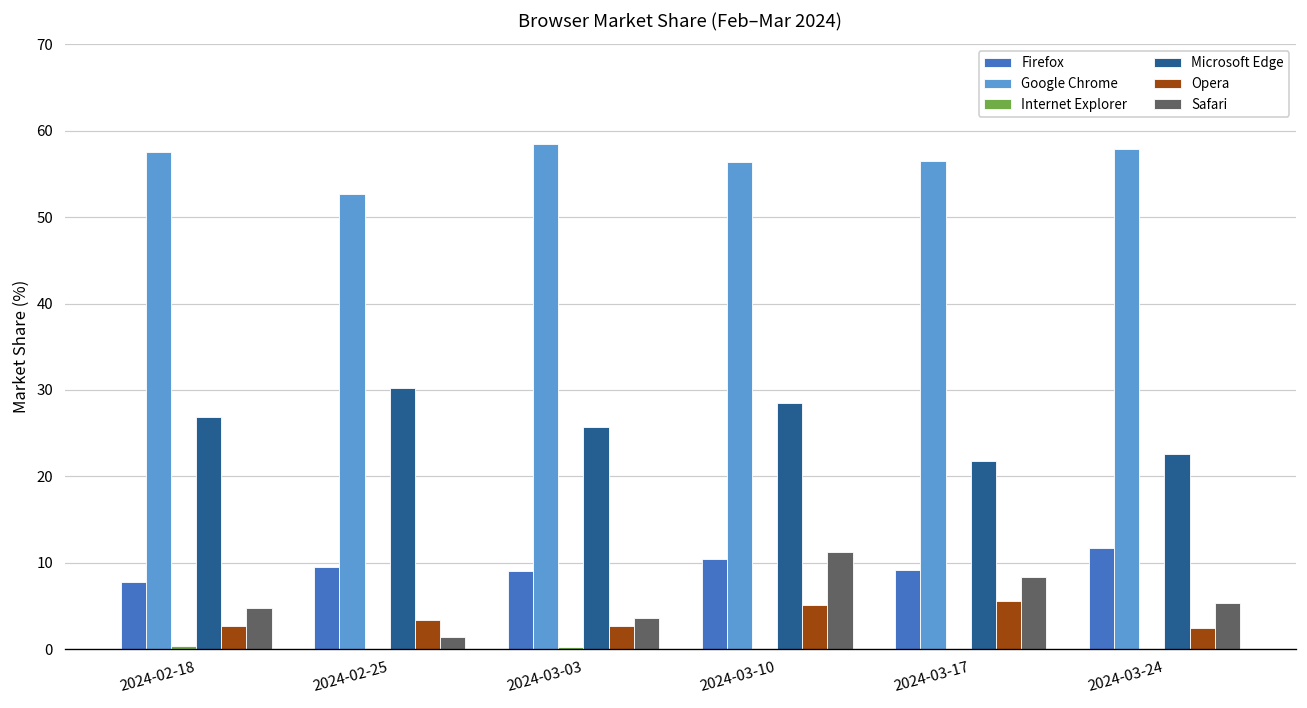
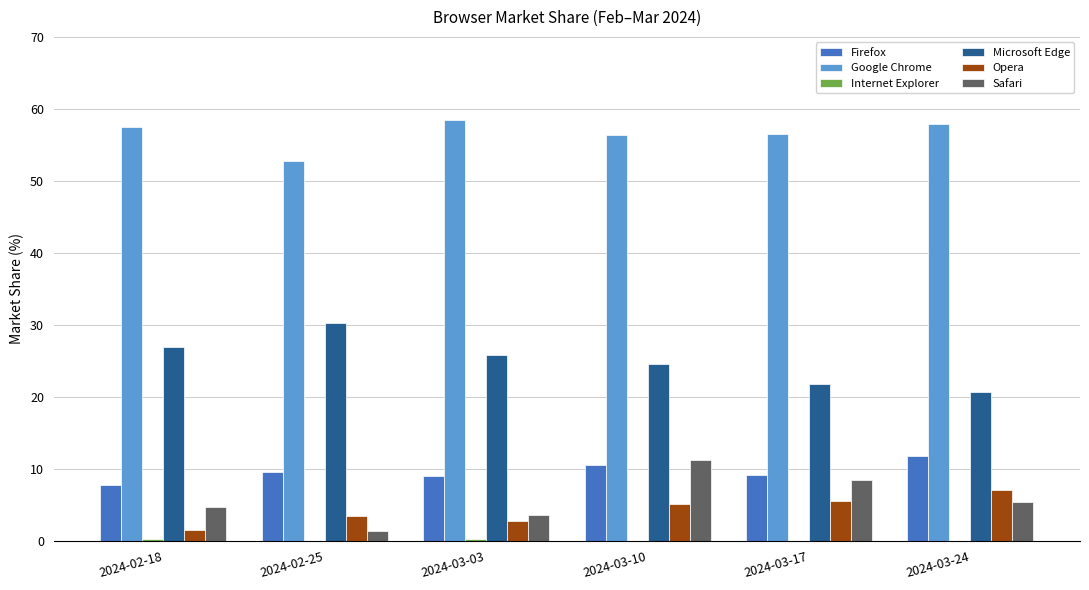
  {
    "Internet Explorer": {
      "2024-02-25": 0,
      "2024-03-10": 0,
      "2024-03-17": 0,
      "2024-03-24": 0
    },
    "Microsoft Edge": {
      "2024-02-18": 27,
      "2024-02-25": 30,
      "2024-03-03": 26,
-     "2024-03-10": 28,
+     "2024-03-10": 25,
      "2024-03-17": 22,
-     "2024-03-24": 23
+     "2024-03-24": 21
    },
    "Opera": {
-     "2024-02-18": 3,
+     "2024-02-18": 2,
      "2024-02-25": 3,
      "2024-03-03": 3,
      "2024-03-10": 5,
      "2024-03-17": 6,
-     "2024-03-24": 2
+     "2024-03-24": 7
    },
    "Safari": {
      "2024-02-18": 5,
      "2024-02-25": 1,
      "2024-03-03": 4,
      "2024-03-10": 11,
      "2024-03-17": 8,
      "2024-03-24": 5
    }
  }
